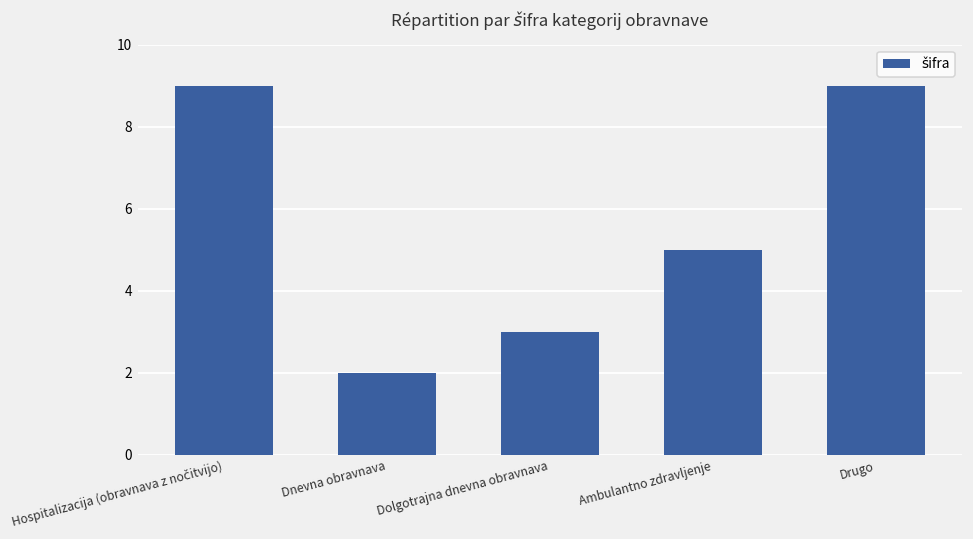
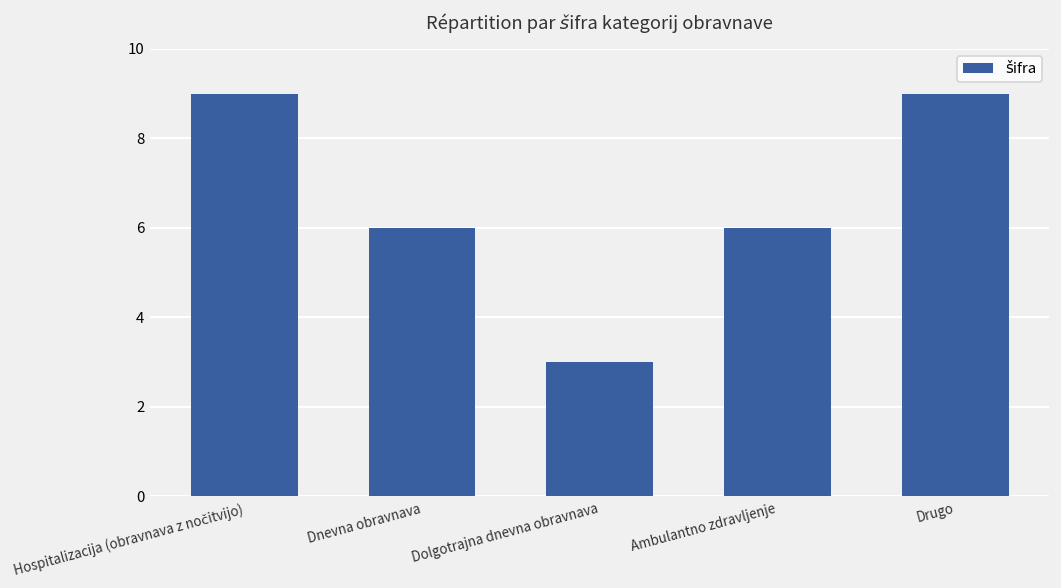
  {
    "Hospitalizacija (obravnava z nočitvijo)": 9,
-   "Dnevna obravnava": 2,
+   "Dnevna obravnava": 6,
    "Dolgotrajna dnevna obravnava": 3,
-   "Ambulantno zdravljenje": 5,
+   "Ambulantno zdravljenje": 6,
    "Drugo": 9
  }
